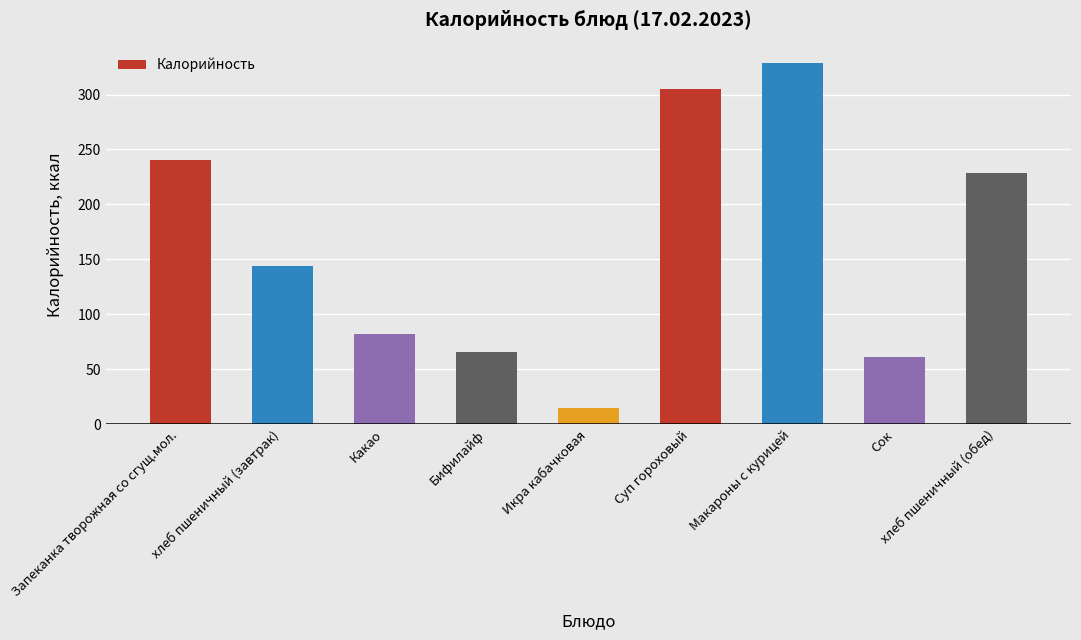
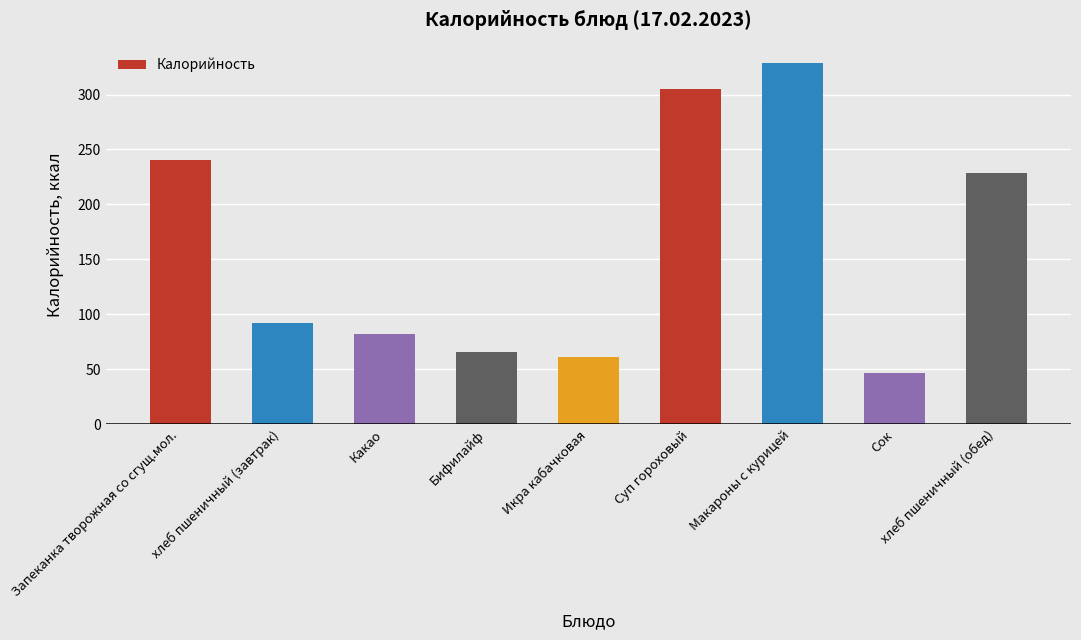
  {
    "Запеканка творожная со сгущ.мол.": 240,
-   "хлеб пшеничный (завтрак)": 144,
+   "хлеб пшеничный (завтрак)": 92,
    "Какао": 82,
    "Бифилайф": 66,
-   "Икра кабачковая": 15,
+   "Икра кабачковая": 62,
    "Суп гороховый": 305,
    "Макароны с курицей": 328,
-   "Сок": 61,
+   "Сок": 47,
    "хлеб пшеничный (обед)": 229
  }
